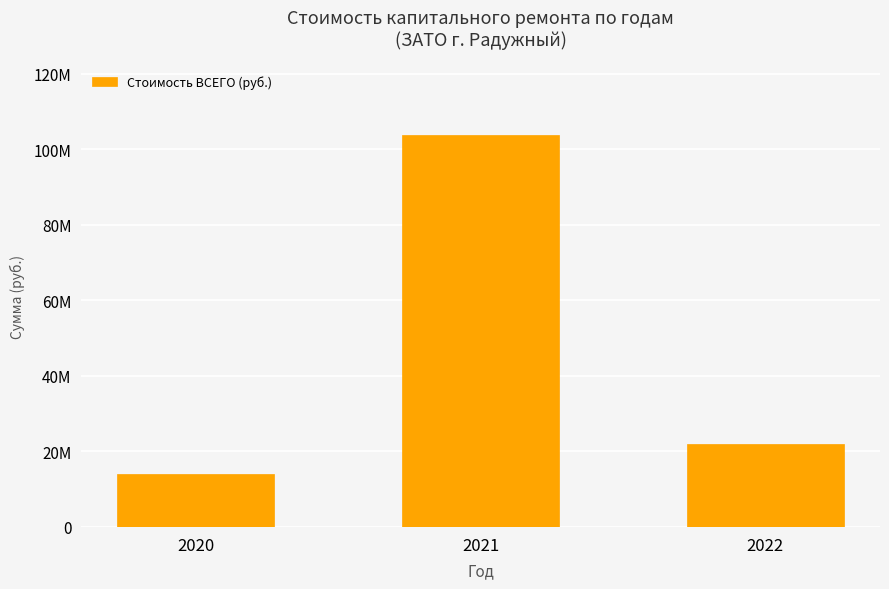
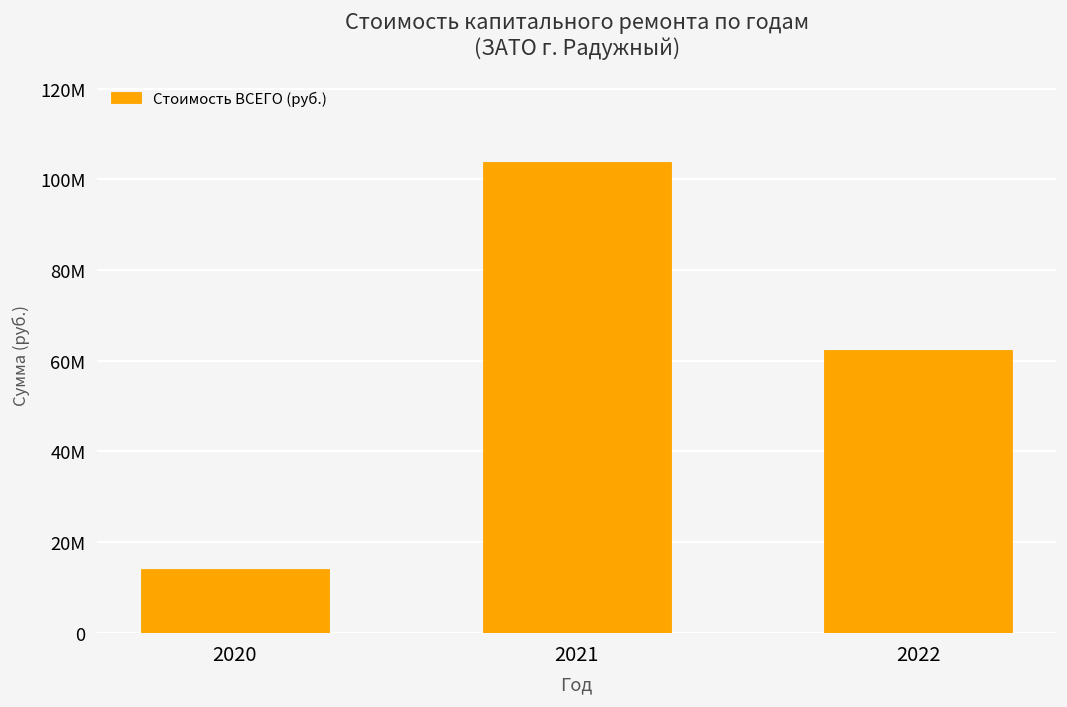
  {
    "2020": "14М",
    "2021": "104М",
-   "2022": "22М"
+   "2022": "62М"
  }
